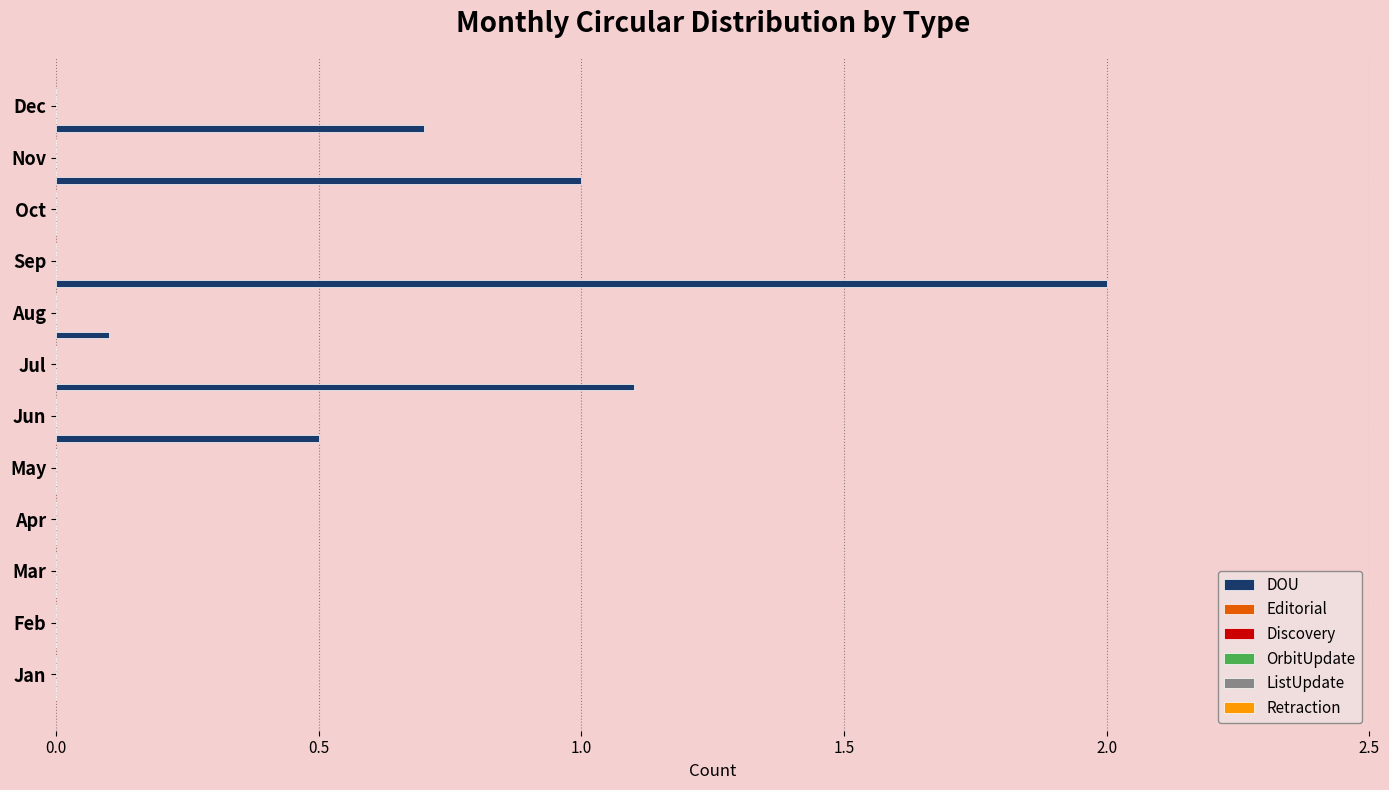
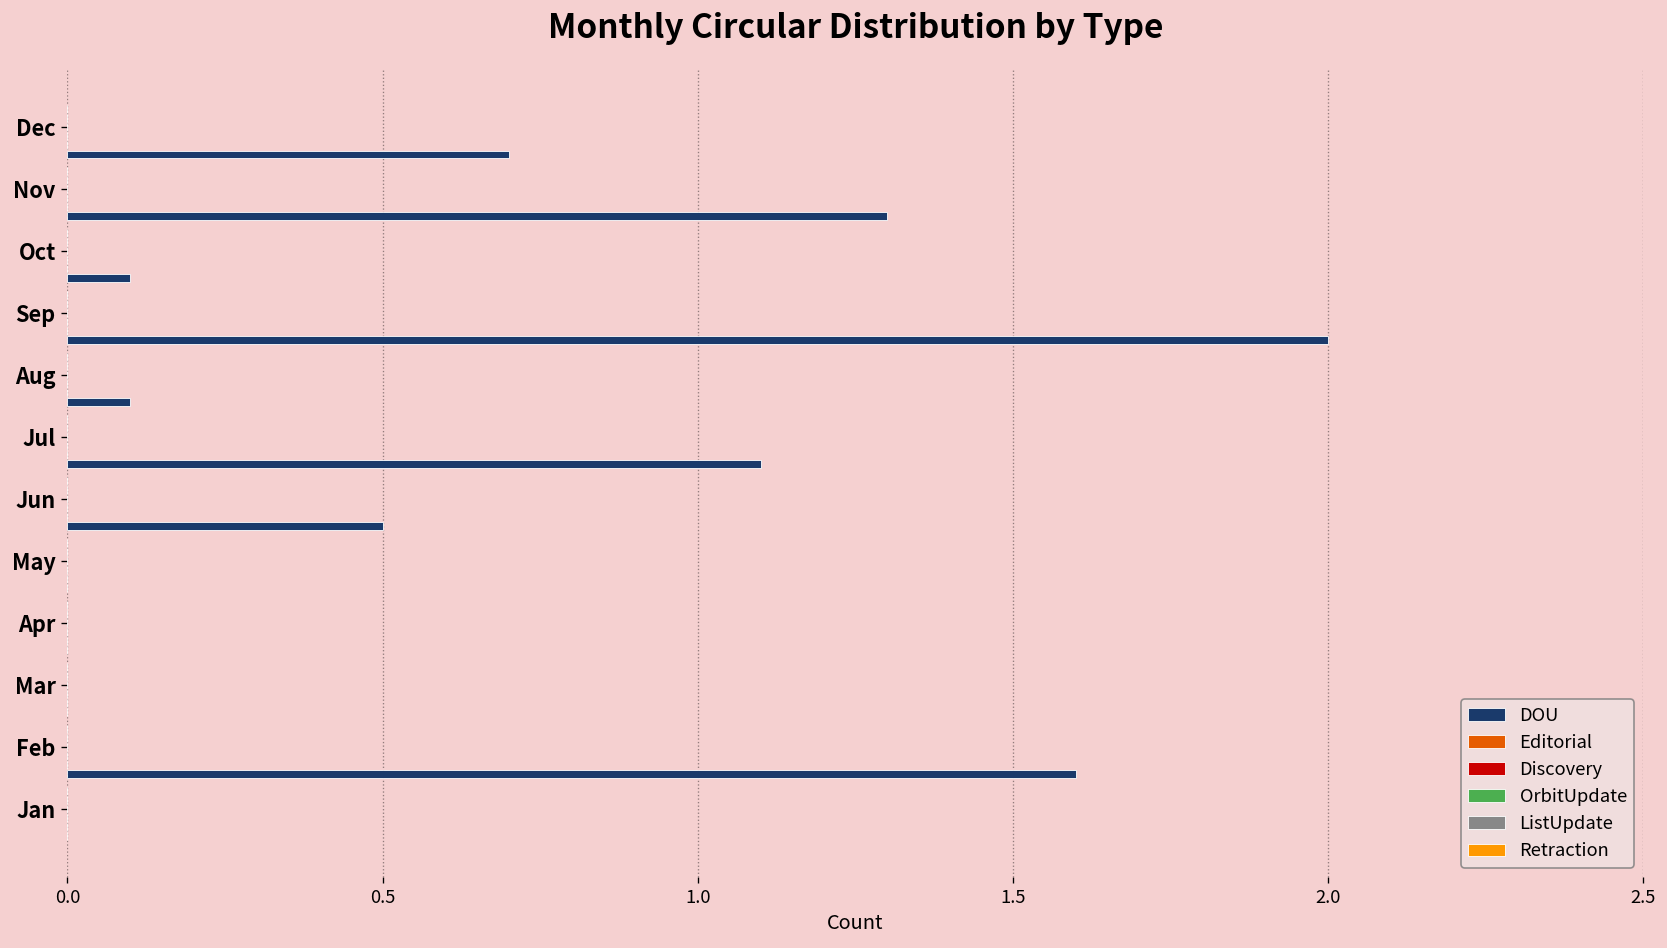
  {
    "DOU": {
      "Dec": 0.7,
-     "Nov": 1.0,
-     "Oct": 0.0,
+     "Nov": 1.3,
+     "Oct": 0.1,
      "Sep": 2.0,
      "Aug": 0.1,
      "Jul": 1.1,
      "Jun": 0.5,
      "May": 0.0,
      "Apr": 0.0,
      "Mar": 0.0,
-     "Feb": 0.0,
+     "Feb": 1.6,
      "Jan": 0.0
    },
    "Editorial": {
      "Dec": 0.0,
      "Nov": 0.0,
      "Oct": 0.0,
      "Sep": 0.0,
      "Aug": 0.0,
      "Jul": 0.0,
      "Jun": 0.0,
      "May": 0.0,
      "Apr": 0.0,
      "Mar": 0.0,
      "Feb": 0.0,
      "Jan": 0.0
    },
    "Discovery": {
      "Dec": 0.0,
      "Nov": 0.0,
      "Oct": 0.0,
      "Sep": 0.0,
      "Aug": 0.0,
      "Jul": 0.0,
      "Jun": 0.0,
      "May": 0.0,
      "Apr": 0.0,
      "Mar": 0.0,
      "Feb": 0.0,
      "Jan": 0.0
    },
    "OrbitUpdate": {
      "Dec": 0.0,
      "Nov": 0.0,
      "Oct": 0.0,
      "Sep": 0.0,
      "Aug": 0.0,
      "Jul": 0.0,
      "Jun": 0.0,
      "May": 0.0,
      "Apr": 0.0,
      "Mar": 0.0,
      "Feb": 0.0,
      "Jan": 0.0
    },
    "ListUpdate": {
      "Dec": 0.0,
      "Nov": 0.0,
      "Oct": 0.0,
      "Sep": 0.0,
      "Aug": 0.0,
      "Jul": 0.0,
      "Jun": 0.0,
      "May": 0.0,
      "Apr": 0.0,
      "Mar": 0.0,
      "Feb": 0.0,
      "Jan": 0.0
    },
    "Retraction": {
      "Dec": 0.0,
      "Nov": 0.0,
      "Oct": 0.0,
      "Sep": 0.0,
      "Aug": 0.0,
      "Jul": 0.0,
      "Jun": 0.0,
      "May": 0.0,
      "Apr": 0.0,
      "Mar": 0.0,
      "Feb": 0.0,
      "Jan": 0.0
    }
  }
